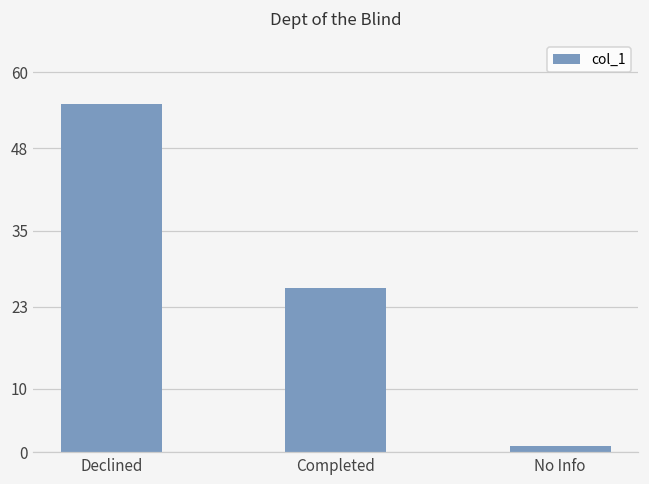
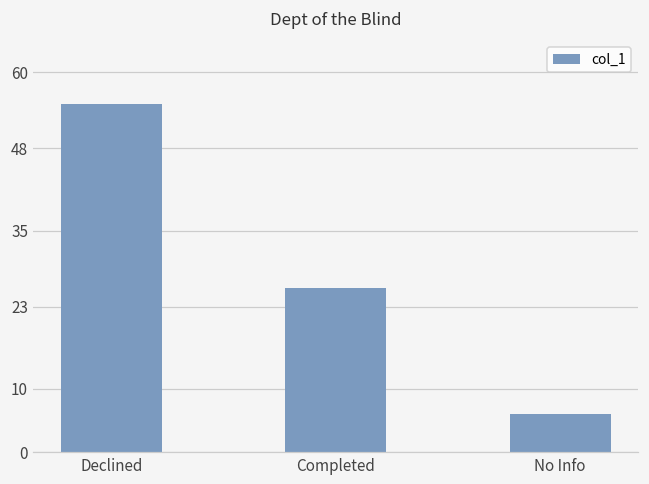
  {
    "Declined": 55,
    "Completed": 26,
-   "No Info": 1
+   "No Info": 6
  }
